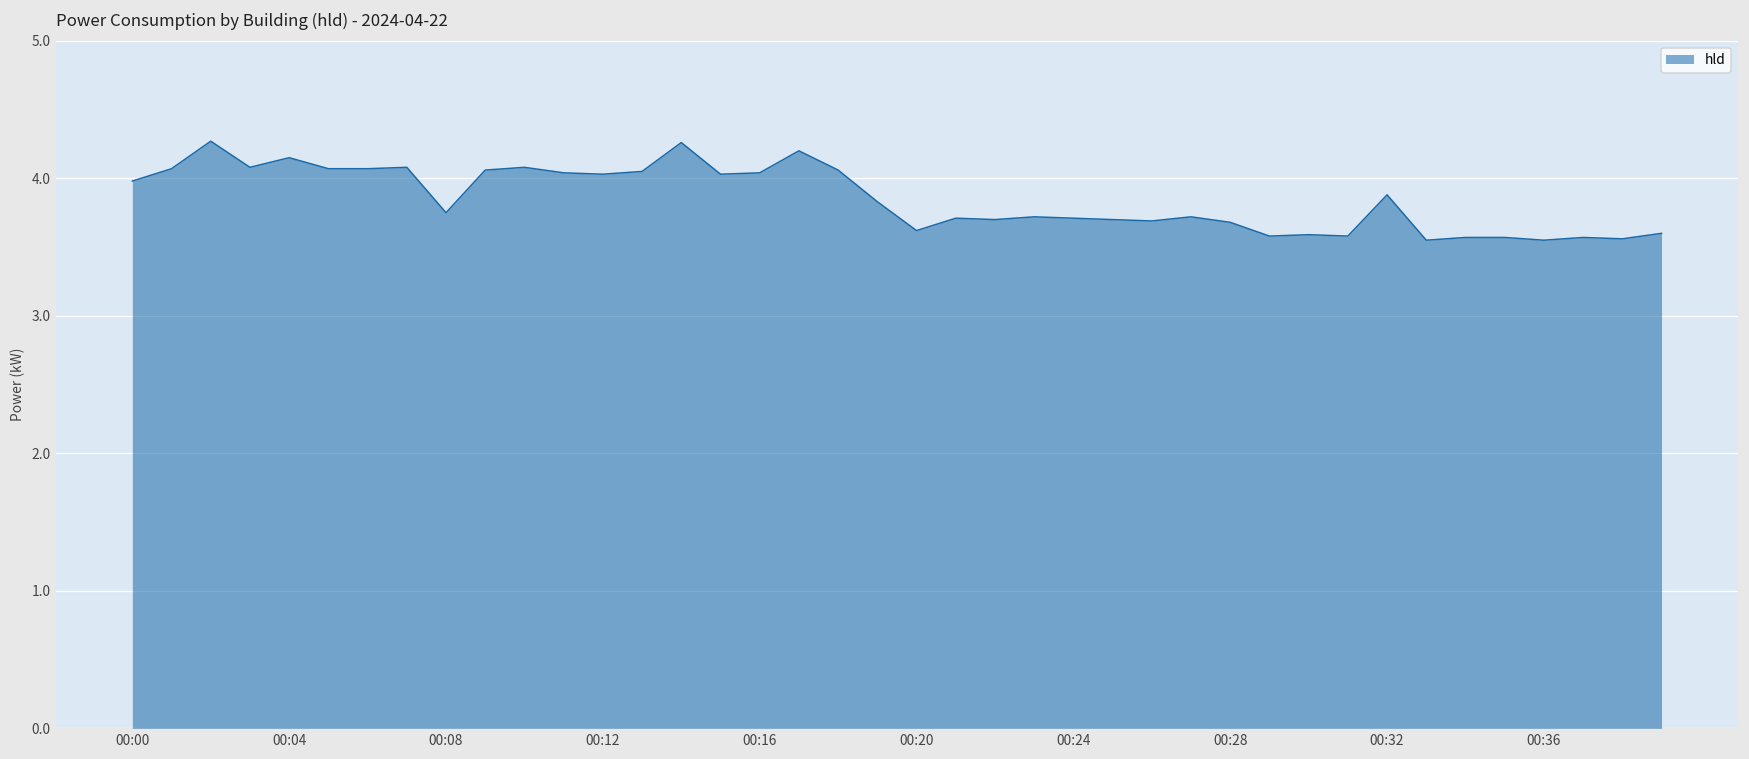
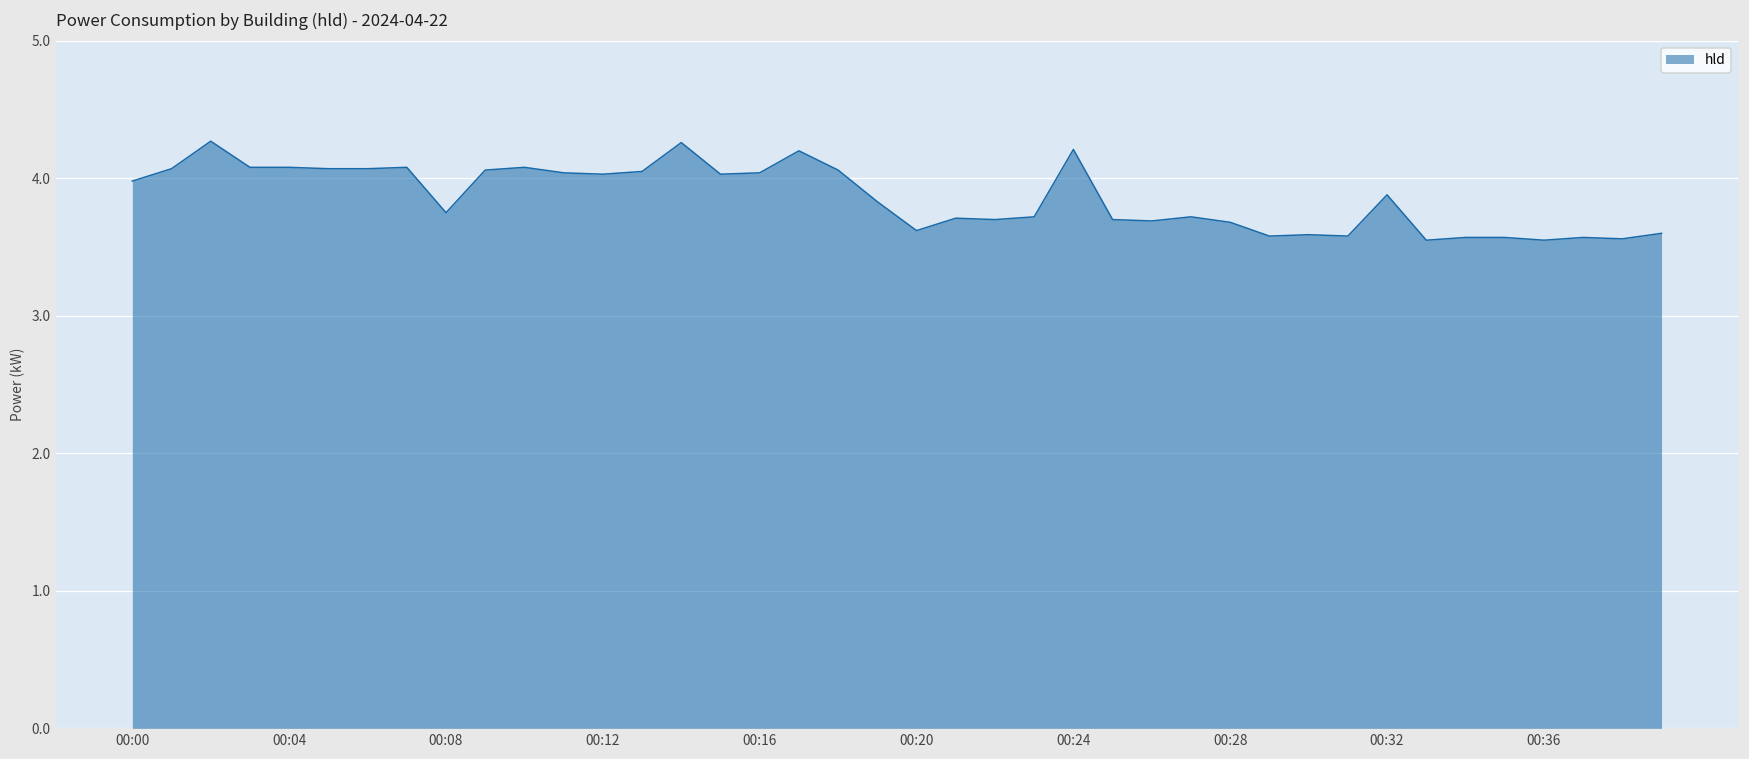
  {
    "00:00": 3.98,
-   "00:04": 4.15,
+   "00:04": 4.08,
    "00:08": 3.75,
    "00:12": 4.03,
    "00:16": 4.04,
    "00:20": 3.62,
-   "00:24": 3.71,
+   "00:24": 4.21,
    "00:28": 3.68,
    "00:32": 3.88,
    "00:36": 3.55
  }
